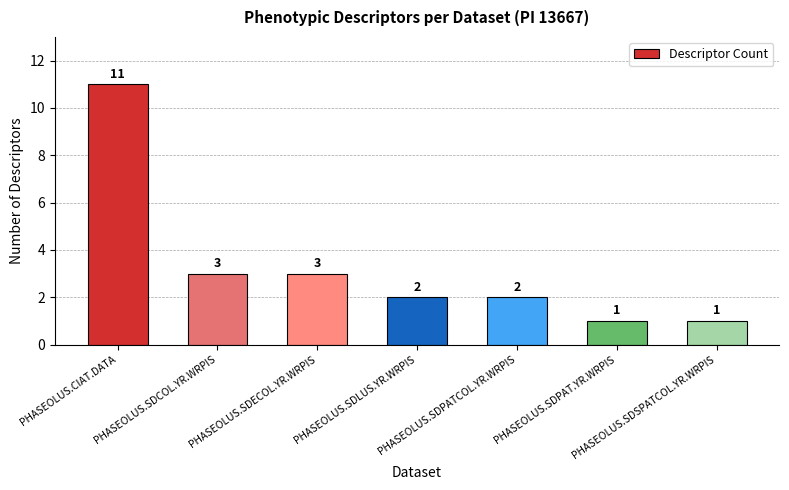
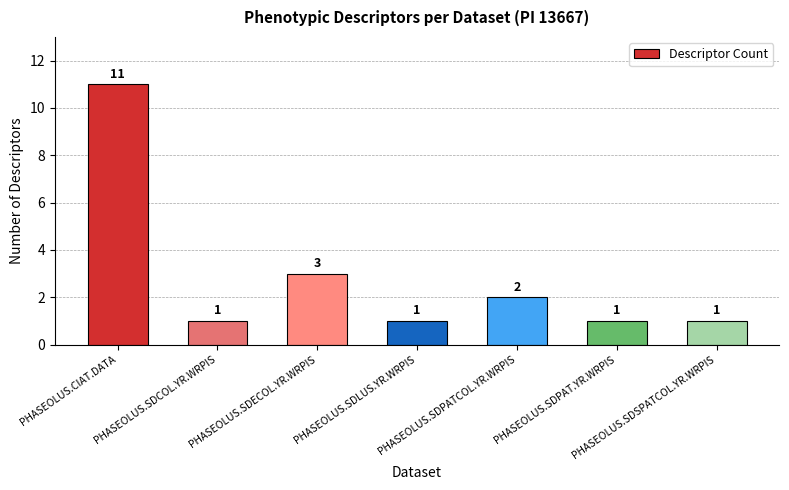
  {
    "PHASEOLUS.CIAT.DATA": 11,
-   "PHASEOLUS.SDCOL.YR.WRPIS": 3,
+   "PHASEOLUS.SDCOL.YR.WRPIS": 1,
    "PHASEOLUS.SDECOL.YR.WRPIS": 3,
-   "PHASEOLUS.SDLUS.YR.WRPIS": 2,
+   "PHASEOLUS.SDLUS.YR.WRPIS": 1,
    "PHASEOLUS.SDPATCOL.YR.WRPIS": 2,
    "PHASEOLUS.SDPAT.YR.WRPIS": 1,
    "PHASEOLUS.SDSPATCOL.YR.WRPIS": 1
  }
